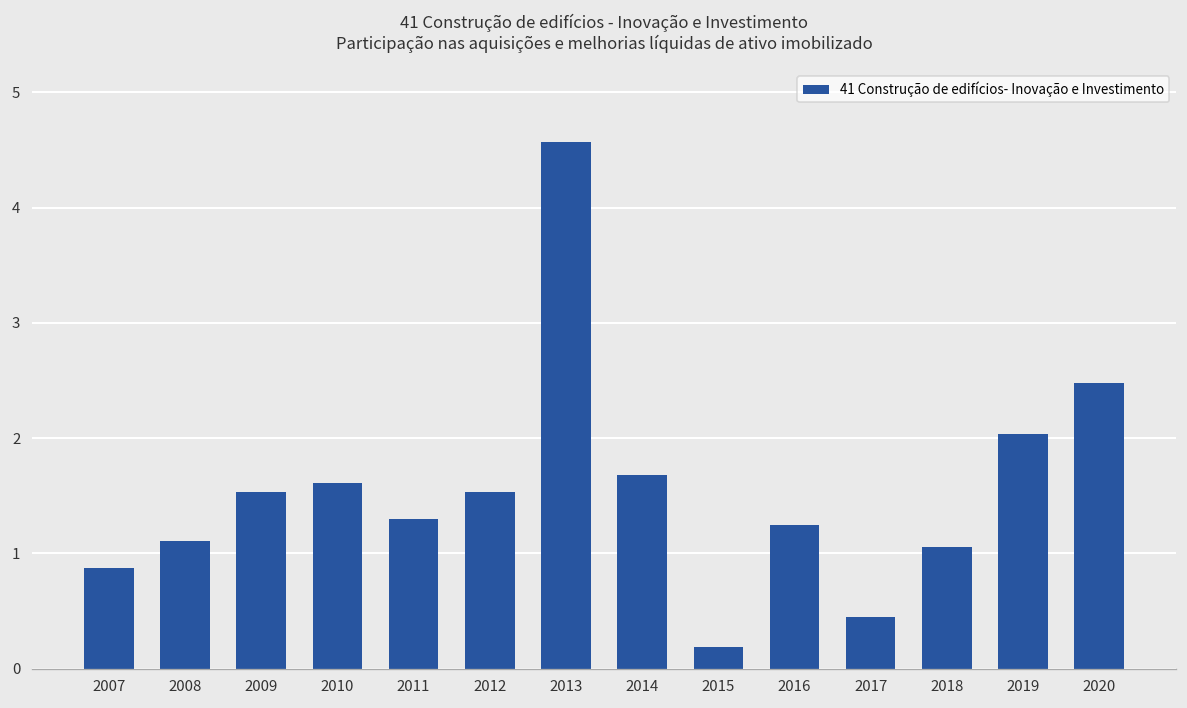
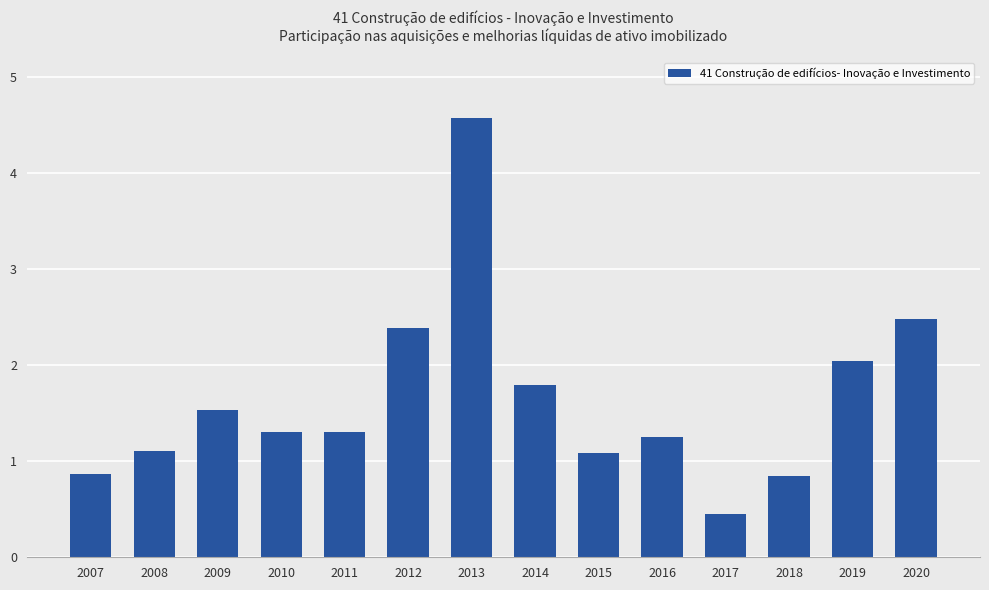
  {
    "2007": 0.9,
    "2008": 1.1,
    "2009": 1.5,
-   "2010": 1.6,
+   "2010": 1.3,
    "2011": 1.3,
-   "2012": 1.5,
+   "2012": 2.4,
    "2013": 4.6,
-   "2014": 1.7,
-   "2015": 0.2,
+   "2014": 1.8,
+   "2015": 1.1,
    "2016": 1.3,
    "2017": 0.5,
-   "2018": 1.1,
+   "2018": 0.9,
    "2019": 2.0,
    "2020": 2.5
  }
